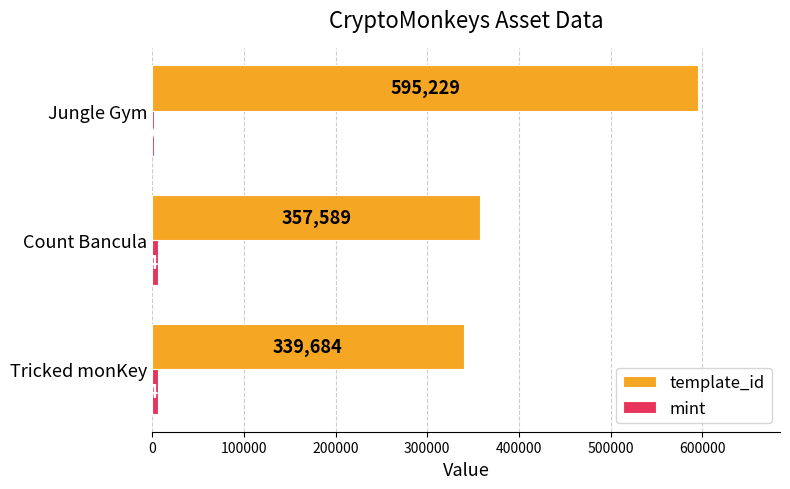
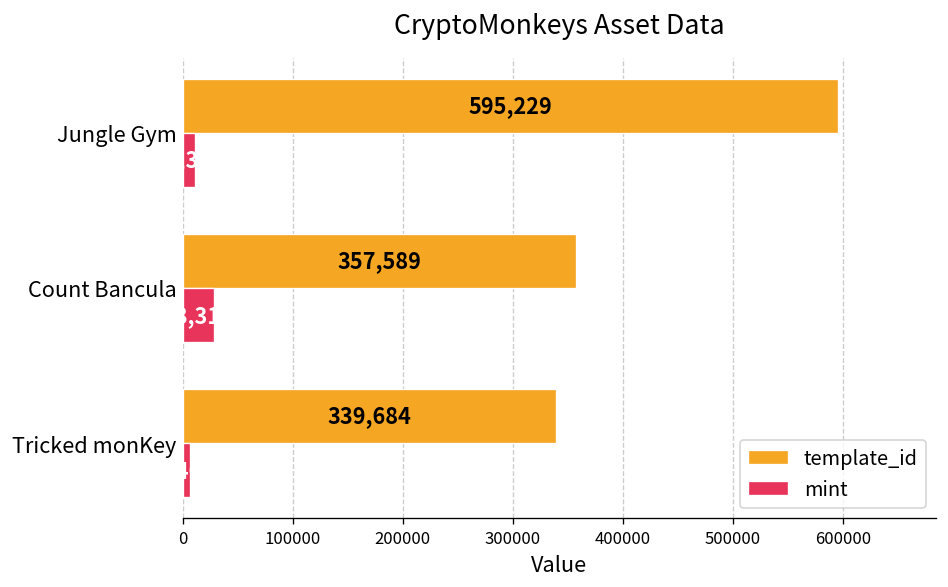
  {
    "template_id": {
      "Jungle Gym": "595,229",
      "Count Bancula": "357,589",
      "Tricked monKey": "339,684"
    },
    "mint": {
-     "Jungle Gym": "0",
-     "Count Bancula": "10000",
+     "Jungle Gym": "10000",
+     "Count Bancula": "30000",
      "Tricked monKey": "10000"
    }
  }
